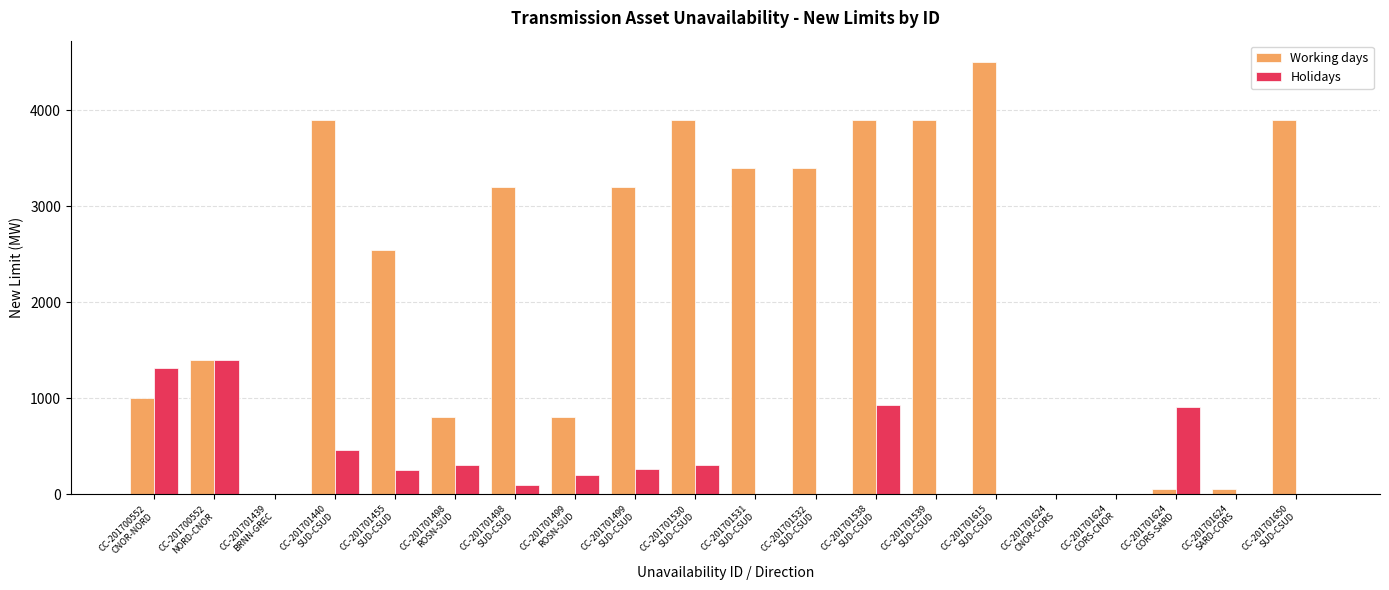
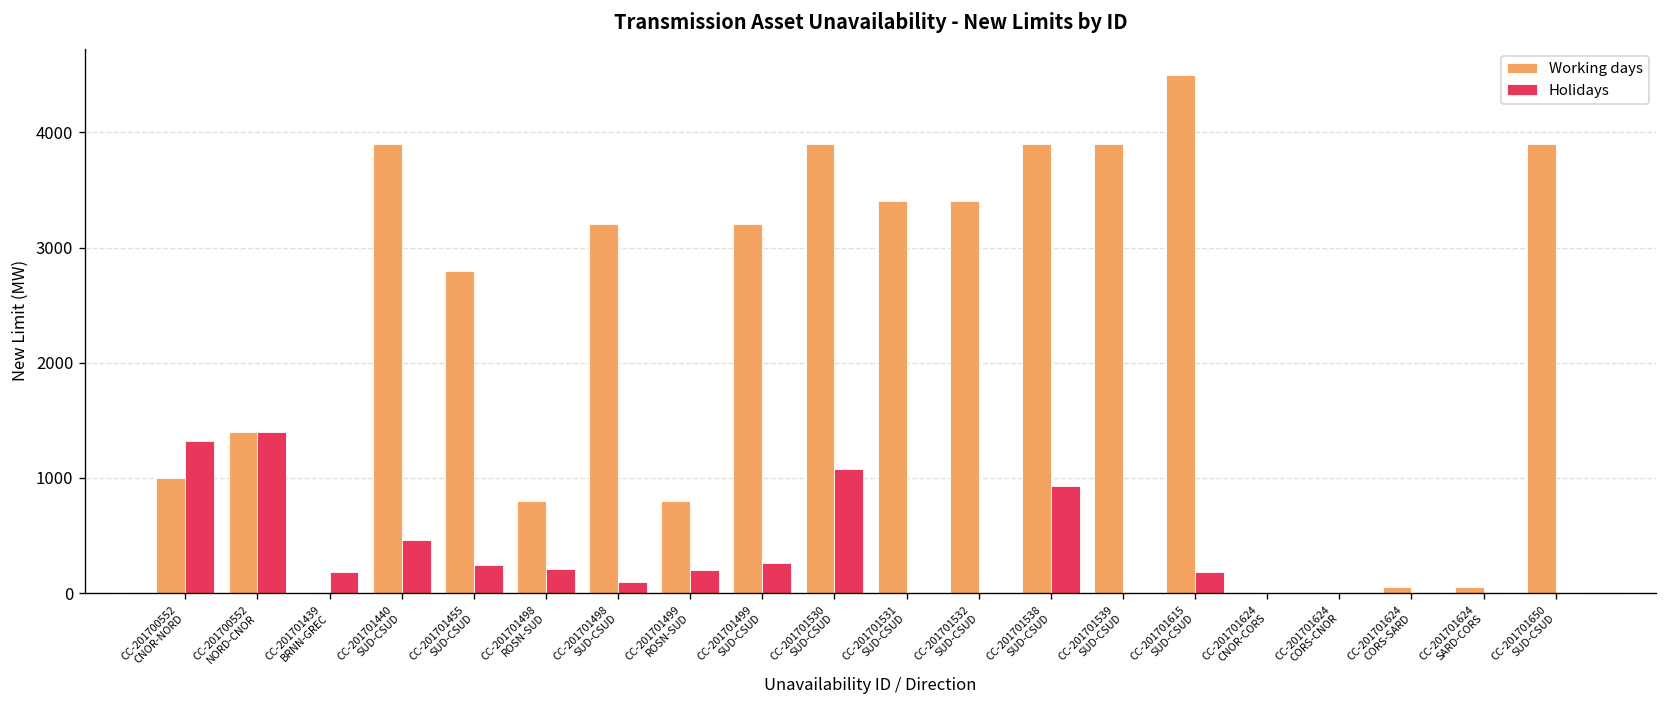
  {
    "Working days": {
      "CC-201700552 CNOR-NORD": 1000,
      "CC-201700552 NORD-CNOR": 1400,
      "CC-201701439 BRNN-GREC": 0,
      "CC-201701440 SUD-CSUD": 3900,
-     "CC-201701455 SUD-CSUD": 2500,
+     "CC-201701455 SUD-CSUD": 2800,
      "CC-201701498 ROSN-SUD": 800,
      "CC-201701498 SUD-CSUD": 3200,
      "CC-201701499 ROSN-SUD": 800,
      "CC-201701499 SUD-CSUD": 3200,
      "CC-201701530 SUD-CSUD": 3900,
      "CC-201701531 SUD-CSUD": 3400,
      "CC-201701532 SUD-CSUD": 3400,
      "CC-201701538 SUD-CSUD": 3900,
      "CC-201701539 SUD-CSUD": 3900,
      "CC-201701615 SUD-CSUD": 4500,
      "CC-201701624 CNOR-CORS": 0,
      "CC-201701624 CORS-CNOR": 0,
      "CC-201701624 CORS-SARD": 100,
      "CC-201701624 SARD-CORS": 100,
      "CC-201701650 SUD-CSUD": 3900
    },
    "Holidays": {
      "CC-201700552 CNOR-NORD": 1300,
      "CC-201700552 NORD-CNOR": 1400,
-     "CC-201701439 BRNN-GREC": 0,
+     "CC-201701439 BRNN-GREC": 200,
      "CC-201701440 SUD-CSUD": 500,
      "CC-201701455 SUD-CSUD": 200,
-     "CC-201701498 ROSN-SUD": 300,
+     "CC-201701498 ROSN-SUD": 200,
      "CC-201701498 SUD-CSUD": 100,
      "CC-201701499 ROSN-SUD": 200,
      "CC-201701499 SUD-CSUD": 300,
-     "CC-201701530 SUD-CSUD": 300,
+     "CC-201701530 SUD-CSUD": 1100,
      "CC-201701531 SUD-CSUD": 0,
      "CC-201701532 SUD-CSUD": 0,
      "CC-201701538 SUD-CSUD": 900,
      "CC-201701539 SUD-CSUD": 0,
-     "CC-201701615 SUD-CSUD": 0,
+     "CC-201701615 SUD-CSUD": 200,
      "CC-201701624 CNOR-CORS": 0,
      "CC-201701624 CORS-CNOR": 0,
-     "CC-201701624 CORS-SARD": 900,
+     "CC-201701624 CORS-SARD": 0,
      "CC-201701624 SARD-CORS": 0,
      "CC-201701650 SUD-CSUD": 0
    }
  }
